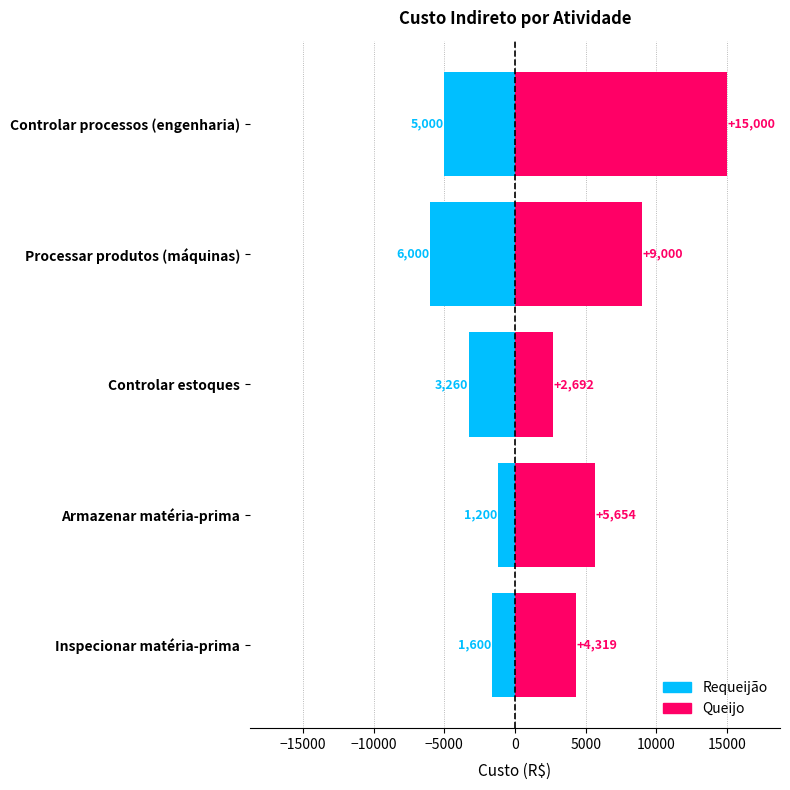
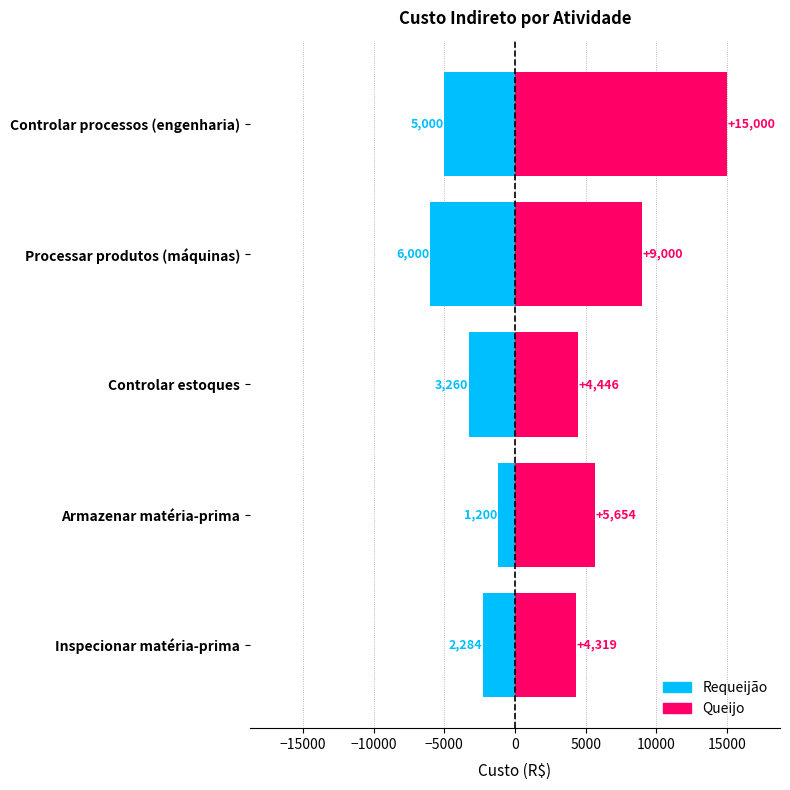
  {
    "Requeijão": {
-     "Inspecionar matéria-prima": "1,600"
+     "Inspecionar matéria-prima": "2,284"
    },
    "Queijo": {
      "Controlar processos (engenharia)": "+15,000",
      "Processar produtos (máquinas)": "+9,000",
-     "Controlar estoques": "+2,692",
+     "Controlar estoques": "+4,446",
      "Armazenar matéria-prima": "+5,654",
      "Inspecionar matéria-prima": "+4,319"
    }
  }
